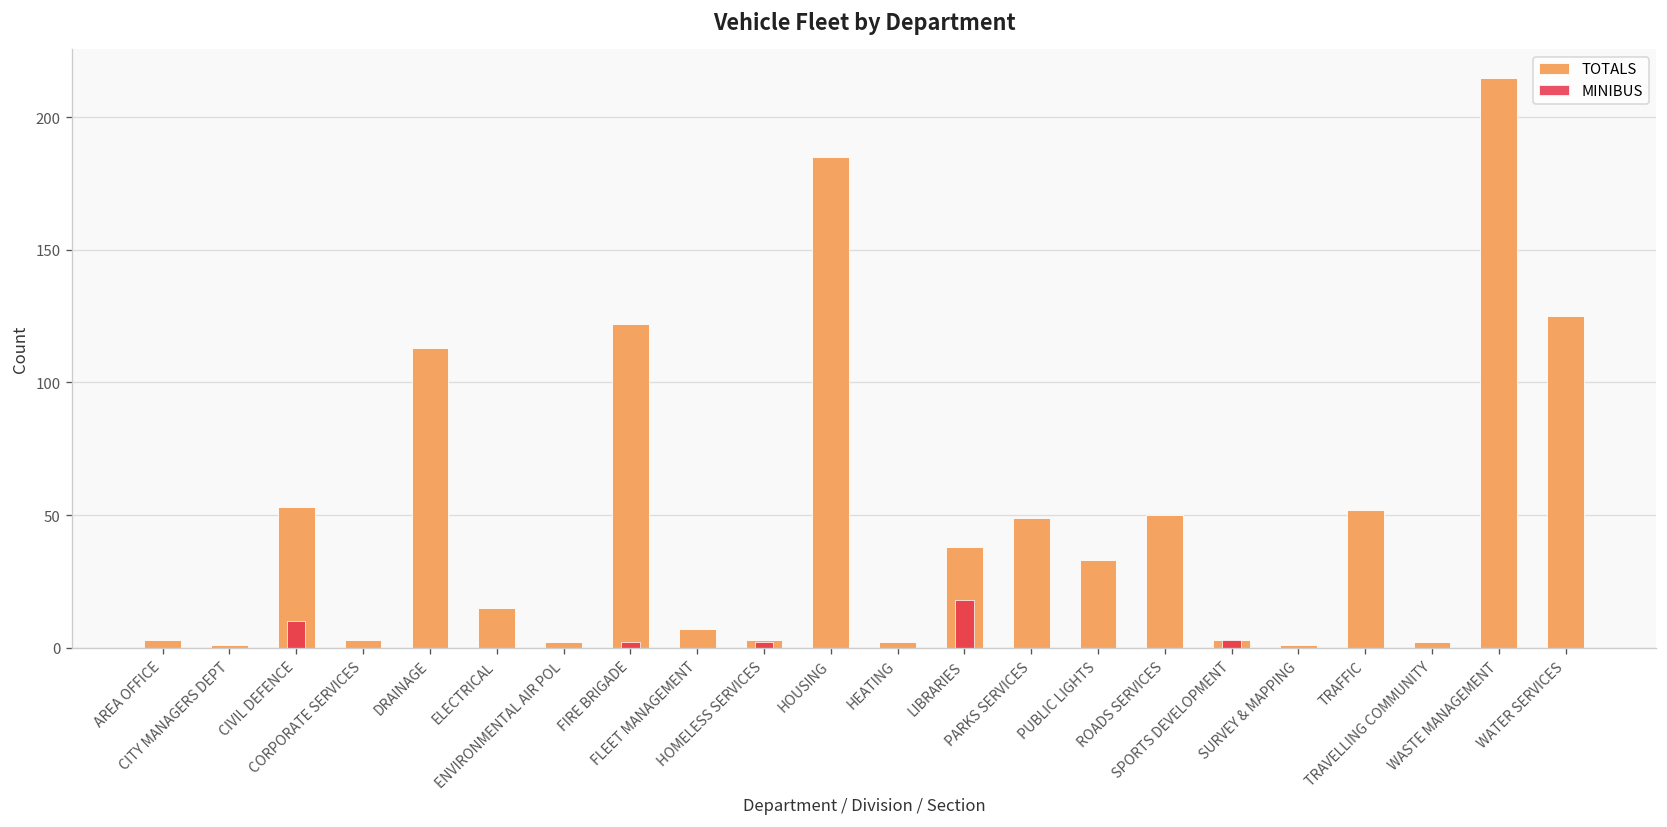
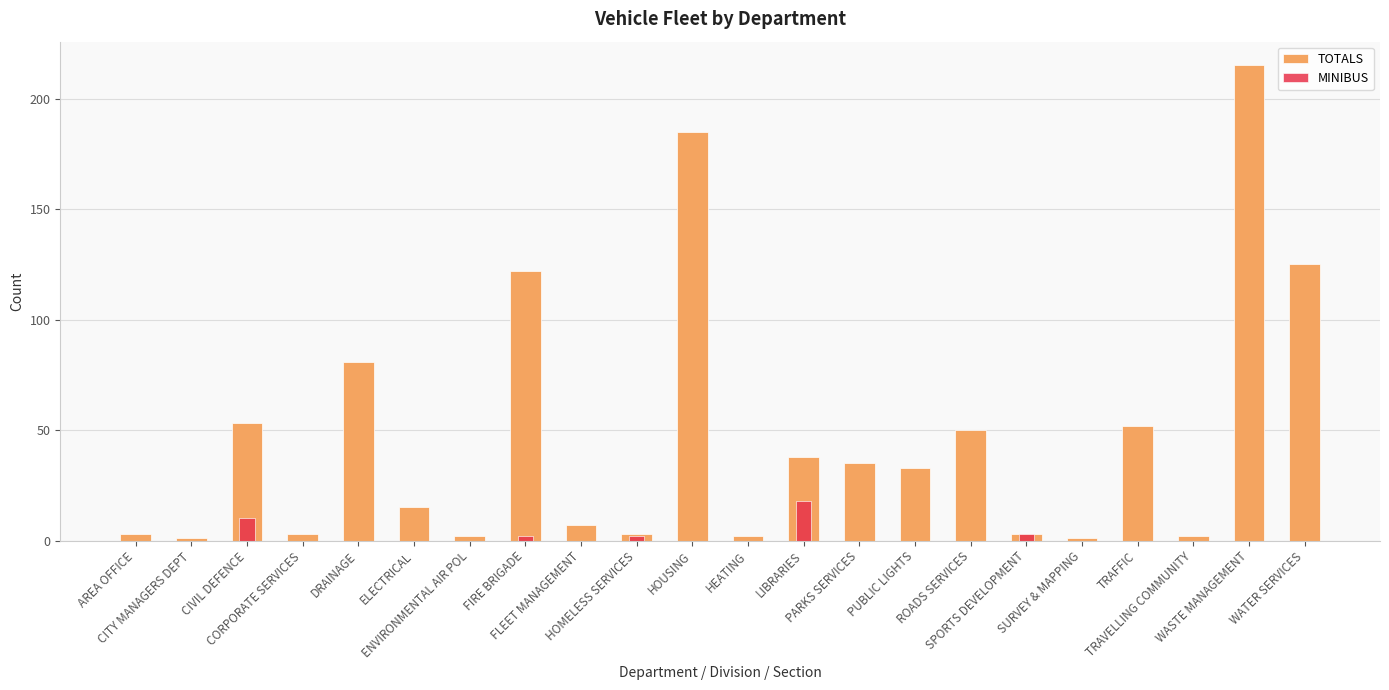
  {
    "TOTALS": {
      "AREA OFFICE": 3,
      "CIVIL DEFENCE": 53,
      "CORPORATE SERVICES": 3,
-     "DRAINAGE": 113,
+     "DRAINAGE": 81,
      "ELECTRICAL": 15,
      "ENVIRONMENTAL AIR POL": 2,
      "FIRE BRIGADE": 122,
      "FLEET MANAGEMENT": 7,
      "HOMELESS SERVICES": 3,
      "HOUSING": 185,
      "HEATING": 2,
      "LIBRARIES": 38,
-     "PARKS SERVICES": 49,
+     "PARKS SERVICES": 35,
      "PUBLIC LIGHTS": 33,
      "ROADS SERVICES": 50,
      "SPORTS DEVELOPMENT": 3,
      "TRAFFIC": 52,
      "TRAVELLING COMMUNITY": 2,
      "WASTE MANAGEMENT": 215,
      "WATER SERVICES": 125
    },
    "MINIBUS": {
      "AREA OFFICE": 0,
      "CITY MANAGERS DEPT": 0,
      "CORPORATE SERVICES": 0,
      "DRAINAGE": 0,
      "ELECTRICAL": 0,
      "ENVIRONMENTAL AIR POL": 0,
      "FLEET MANAGEMENT": 0,
      "HOUSING": 0,
      "HEATING": 0,
      "PARKS SERVICES": 0,
      "PUBLIC LIGHTS": 0,
      "ROADS SERVICES": 0,
      "SPORTS DEVELOPMENT": 3,
      "SURVEY & MAPPING": 0,
      "TRAFFIC": 0,
      "TRAVELLING COMMUNITY": 0,
      "WASTE MANAGEMENT": 0,
      "WATER SERVICES": 0
    }
  }
